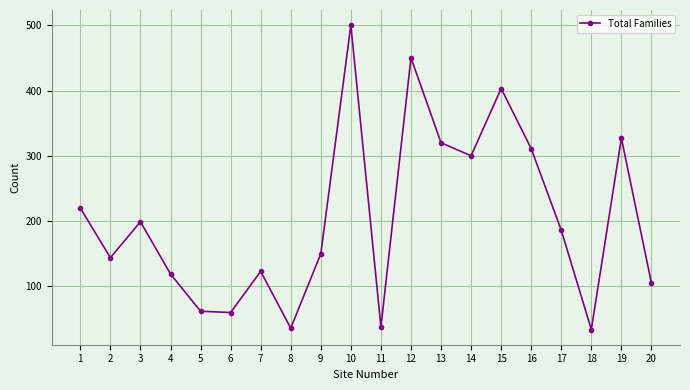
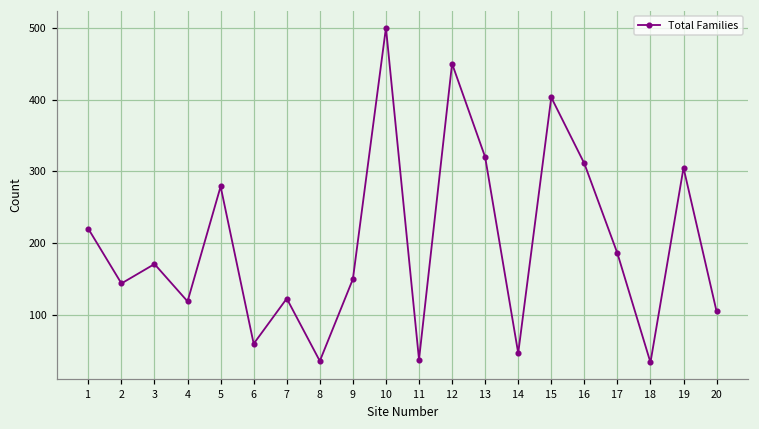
  {
    "1": 220,
    "2": 140,
-   "3": 200,
+   "3": 170,
    "4": 120,
-   "5": 60,
+   "5": 280,
    "6": 60,
    "7": 120,
    "8": 40,
    "9": 150,
    "10": 500,
    "11": 40,
    "12": 450,
    "13": 320,
-   "14": 300,
+   "14": 50,
    "15": 400,
    "16": 310,
    "17": 190,
    "18": 30,
-   "19": 330,
+   "19": 310,
    "20": 110
  }
